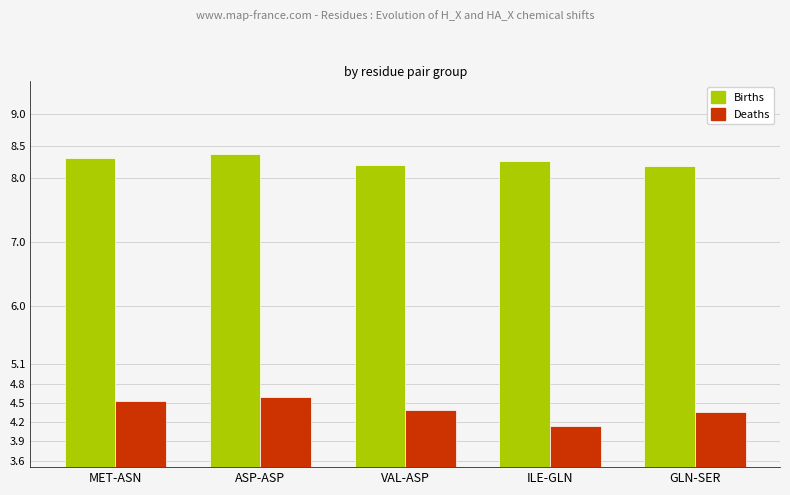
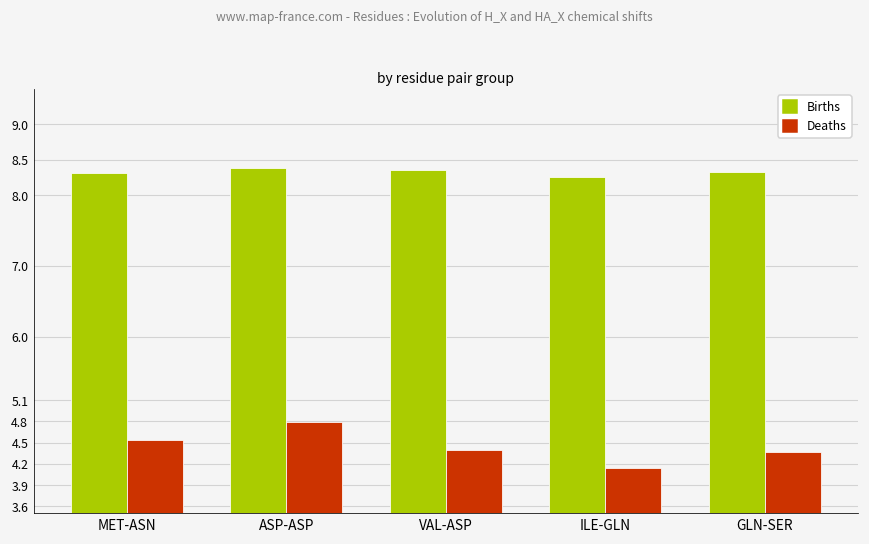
  {
    "Births": {
      "MET-ASN": 8.3,
      "ASP-ASP": 8.4,
-     "VAL-ASP": 8.2,
+     "VAL-ASP": 8.4,
      "ILE-GLN": 8.3,
-     "GLN-SER": 8.2
+     "GLN-SER": 8.3
    },
    "Deaths": {
      "MET-ASN": 4.5,
-     "ASP-ASP": 4.6,
+     "ASP-ASP": 4.8,
      "VAL-ASP": 4.4,
      "ILE-GLN": 4.1,
      "GLN-SER": 4.4
    }
  }
